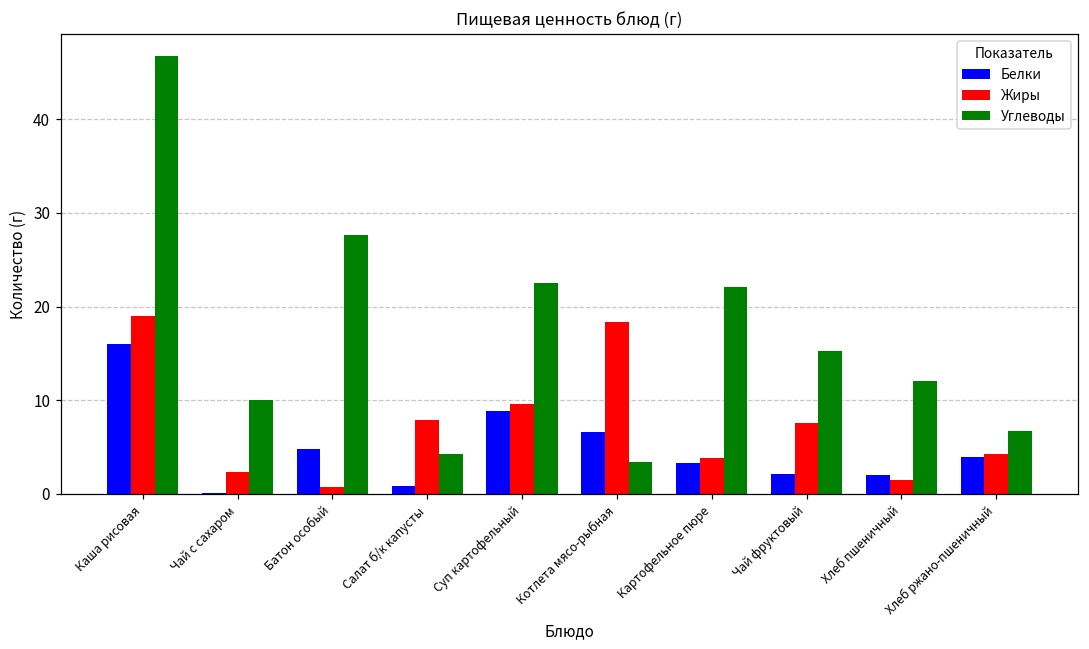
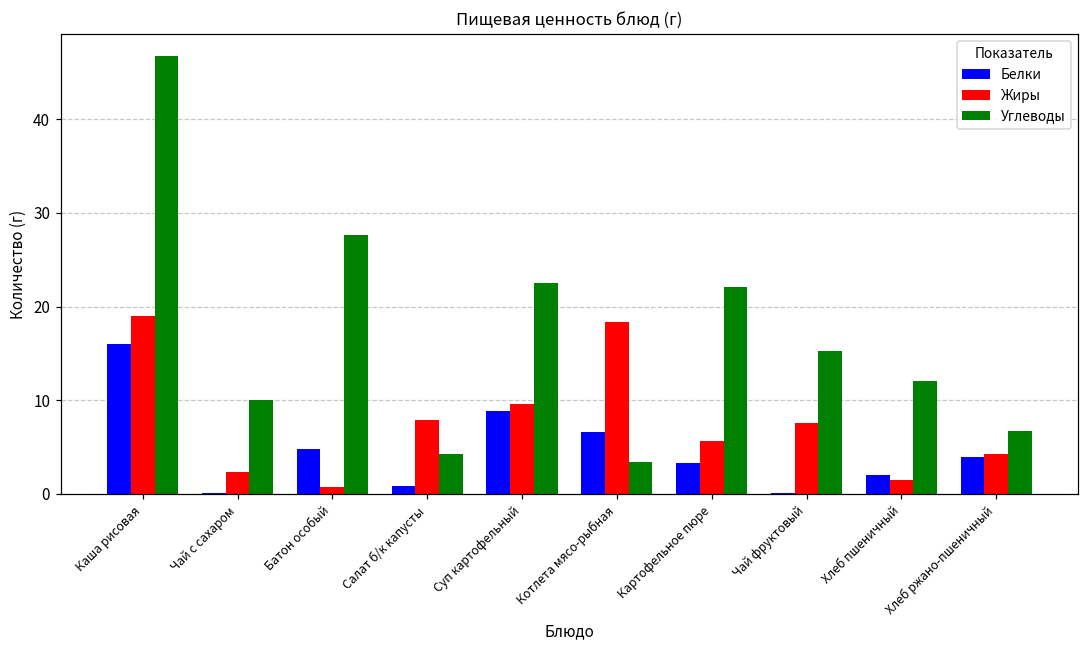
  {
    "Белки": {
      "Каша рисовая": 16,
      "Батон особый": 5,
      "Салат б/к капусты": 1,
      "Суп картофельный": 9,
      "Котлета мясо-рыбная": 7,
      "Картофельное пюре": 3,
-     "Чай фруктовый": 2,
+     "Чай фруктовый": 0,
      "Хлеб пшеничный": 2,
      "Хлеб ржано-пшеничный": 4
    },
    "Жиры": {
      "Каша рисовая": 19,
      "Чай с сахаром": 2,
      "Батон особый": 1,
      "Салат б/к капусты": 8,
      "Суп картофельный": 10,
      "Котлета мясо-рыбная": 18,
-     "Картофельное пюре": 4,
+     "Картофельное пюре": 6,
      "Чай фруктовый": 8,
      "Хлеб пшеничный": 2,
      "Хлеб ржано-пшеничный": 4
    },
    "Углеводы": {
      "Каша рисовая": 47,
      "Чай с сахаром": 10,
      "Батон особый": 28,
      "Салат б/к капусты": 4,
      "Суп картофельный": 23,
      "Котлета мясо-рыбная": 3,
      "Картофельное пюре": 22,
      "Чай фруктовый": 15,
      "Хлеб пшеничный": 12,
      "Хлеб ржано-пшеничный": 7
    }
  }
